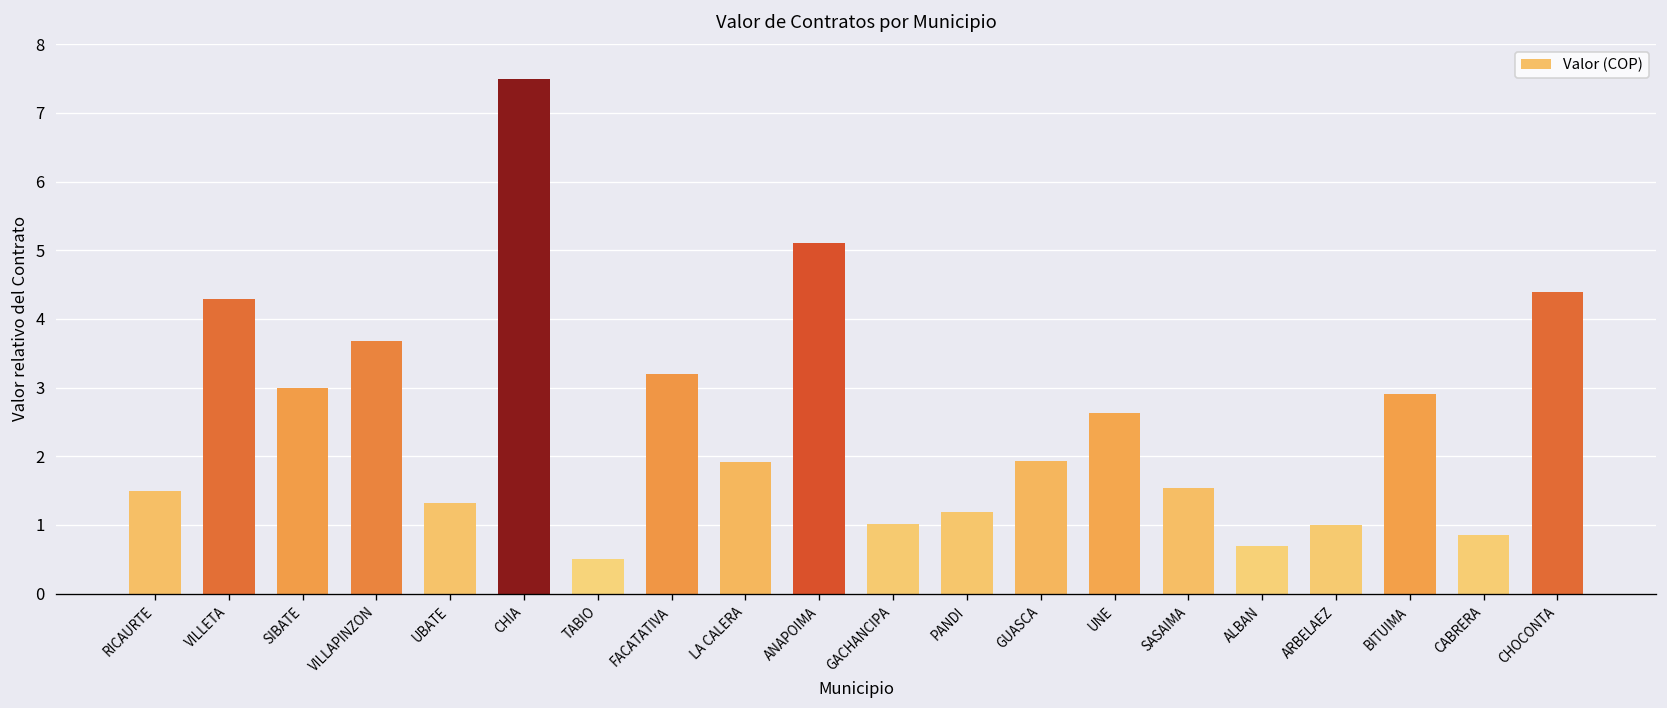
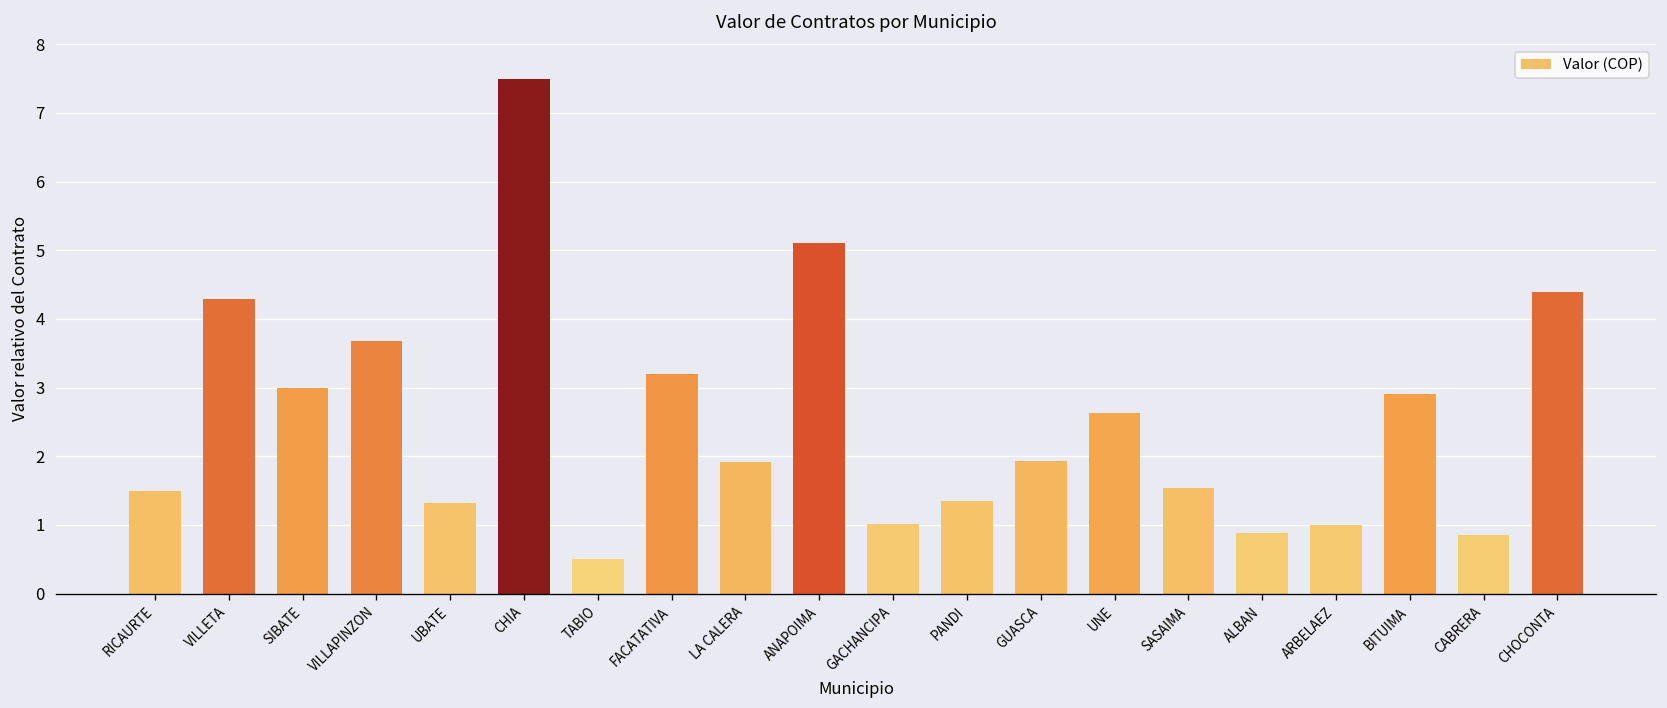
  {
    "RICAURTE": 1.5,
    "VILLETA": 4.3,
    "SIBATE": 3.0,
    "VILLAPINZON": 3.7,
    "UBATE": 1.3,
    "CHIA": 7.5,
    "TABIO": 0.5,
    "FACATATIVA": 3.2,
    "LA CALERA": 1.9,
    "ANAPOIMA": 5.1,
    "GACHANCIPA": 1.0,
-   "PANDI": 1.2,
+   "PANDI": 1.3,
    "GUASCA": 1.9,
    "UNE": 2.6,
    "SASAIMA": 1.5,
-   "ALBAN": 0.7,
+   "ALBAN": 0.9,
    "ARBELAEZ": 1.0,
    "BITUIMA": 2.9,
    "CABRERA": 0.9,
    "CHOCONTA": 4.4
  }
